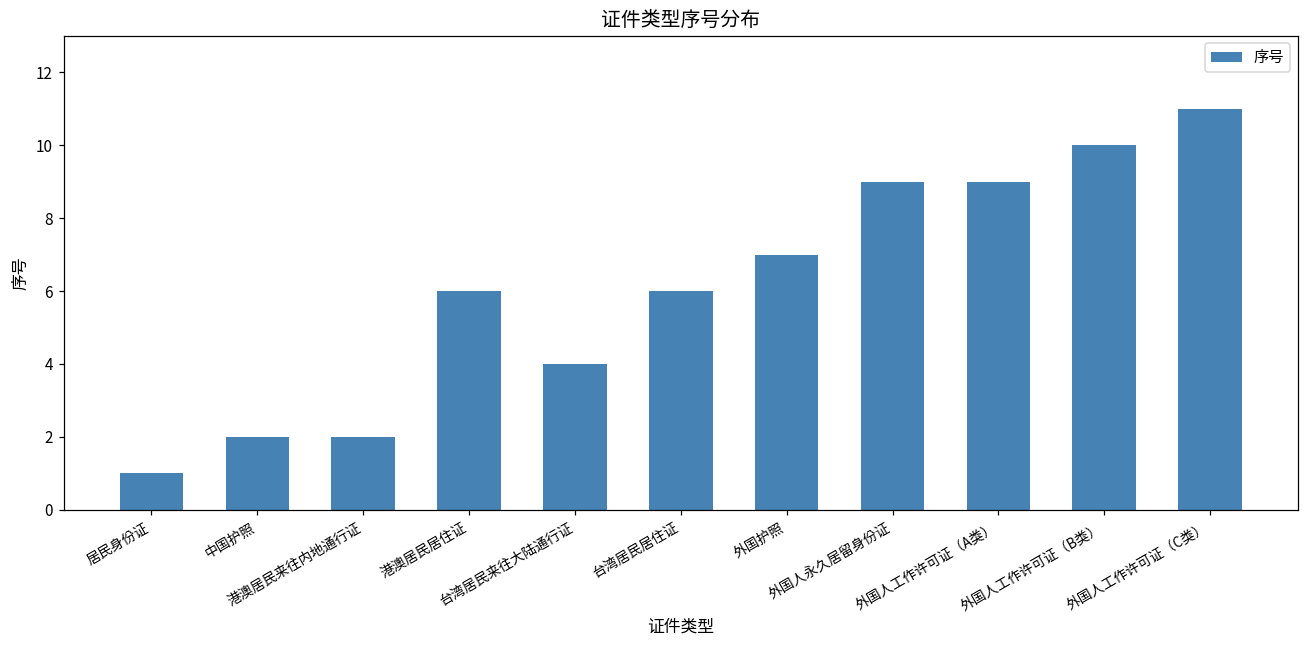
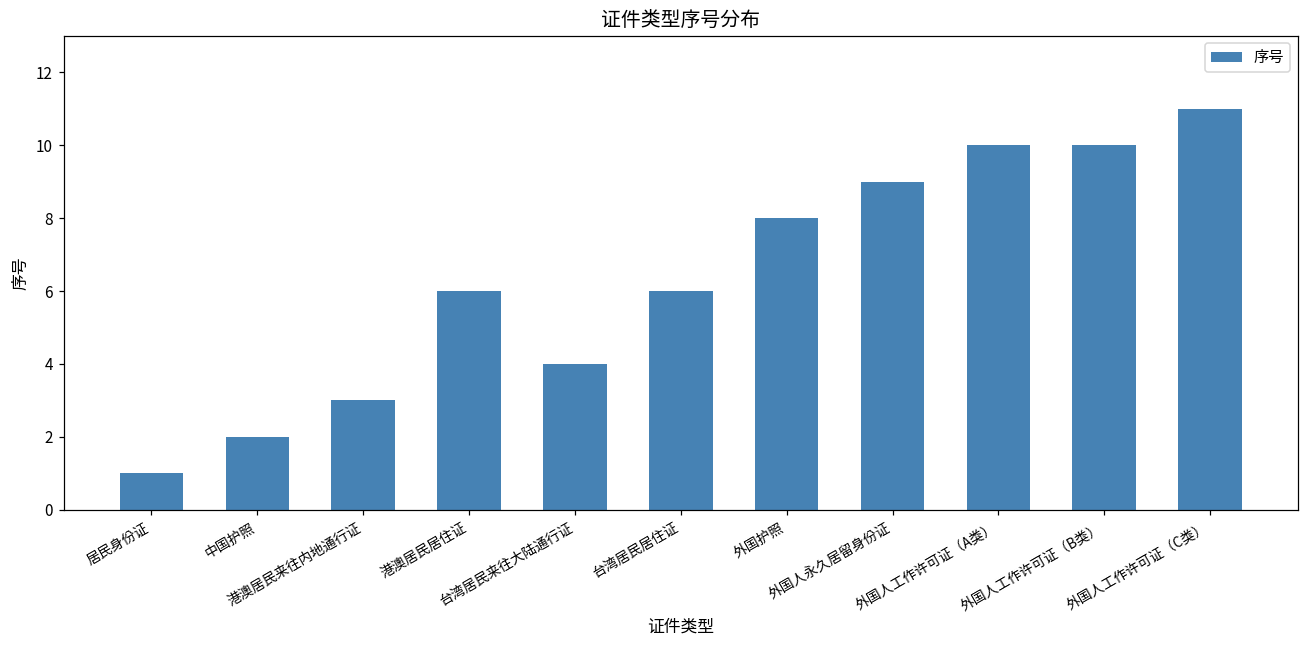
  {
    "居民身份证": 1,
    "中国护照": 2,
-   "港澳居民来往内地通行证": 2,
+   "港澳居民来往内地通行证": 3,
    "港澳居民居住证": 6,
    "台湾居民来往大陆通行证": 4,
    "台湾居民居住证": 6,
-   "外国护照": 7,
+   "外国护照": 8,
    "外国人永久居留身份证": 9,
-   "外国人工作许可证（A类）": 9,
+   "外国人工作许可证（A类）": 10,
    "外国人工作许可证（B类）": 10,
    "外国人工作许可证（C类）": 11
  }
